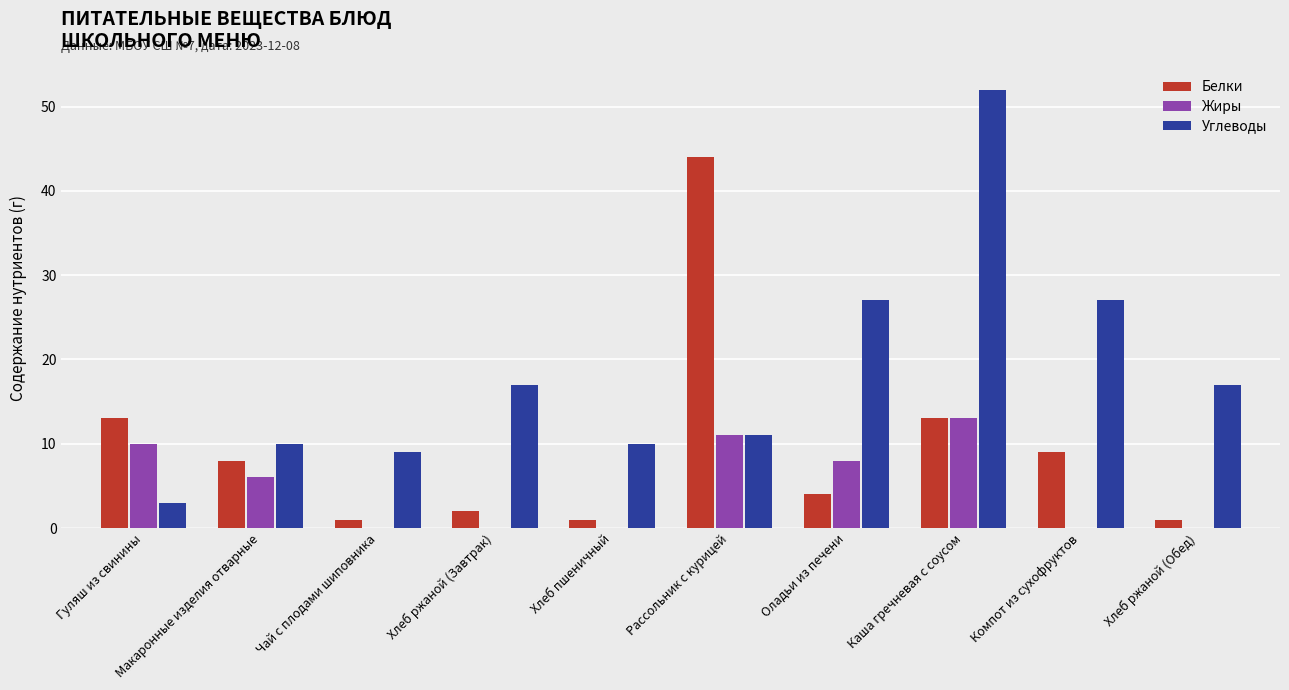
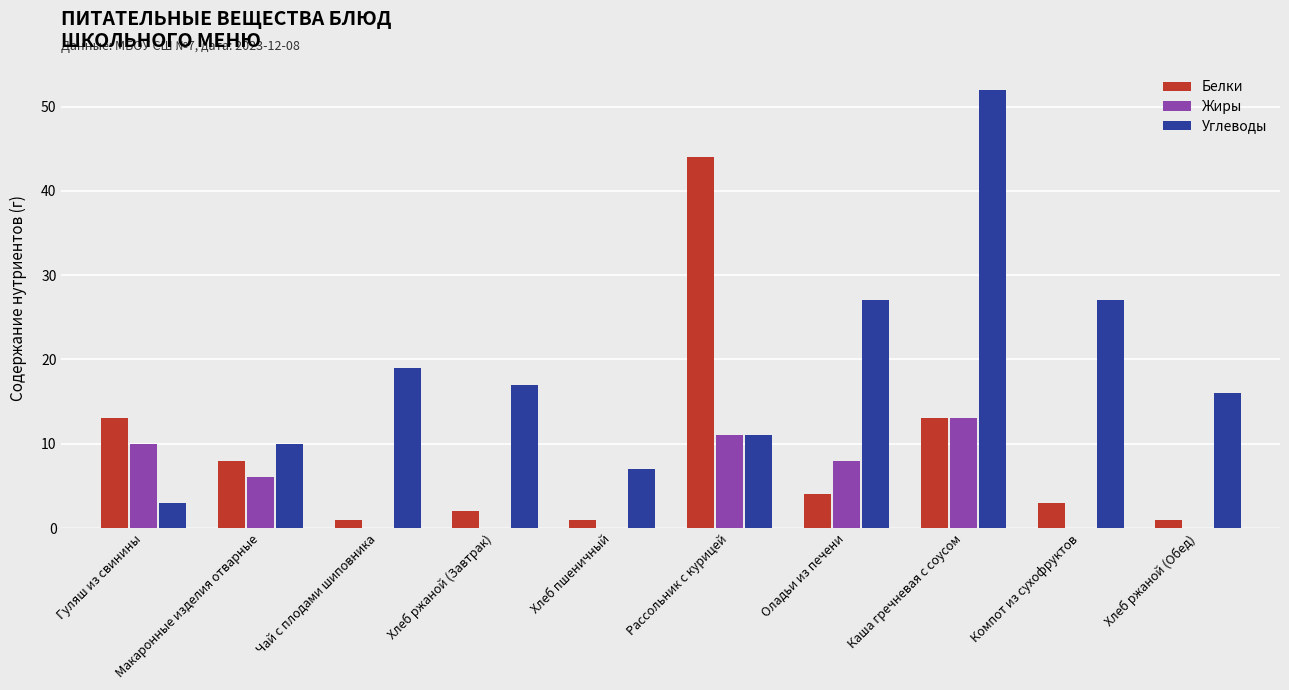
  {
    "Белки": {
      "Гуляш из свинины": 13,
      "Макаронные изделия отварные": 8,
      "Чай с плодами шиповника": 1,
      "Хлеб ржаной (Завтрак)": 2,
      "Хлеб пшеничный": 1,
      "Рассольник с курицей": 44,
      "Оладьи из печени": 4,
      "Каша гречневая с соусом": 13,
-     "Компот из сухофруктов": 9,
+     "Компот из сухофруктов": 3,
      "Хлеб ржаной (Обед)": 1
    },
    "Жиры": {
      "Гуляш из свинины": 10,
      "Макаронные изделия отварные": 6,
      "Чай с плодами шиповника": 0,
      "Хлеб ржаной (Завтрак)": 0,
      "Хлеб пшеничный": 0,
      "Рассольник с курицей": 11,
      "Оладьи из печени": 8,
      "Каша гречневая с соусом": 13,
      "Компот из сухофруктов": 0,
      "Хлеб ржаной (Обед)": 0
    },
    "Углеводы": {
      "Гуляш из свинины": 3,
      "Макаронные изделия отварные": 10,
-     "Чай с плодами шиповника": 9,
+     "Чай с плодами шиповника": 19,
      "Хлеб ржаной (Завтрак)": 17,
-     "Хлеб пшеничный": 10,
+     "Хлеб пшеничный": 7,
      "Рассольник с курицей": 11,
      "Оладьи из печени": 27,
      "Каша гречневая с соусом": 52,
      "Компот из сухофруктов": 27,
-     "Хлеб ржаной (Обед)": 17
+     "Хлеб ржаной (Обед)": 16
    }
  }
